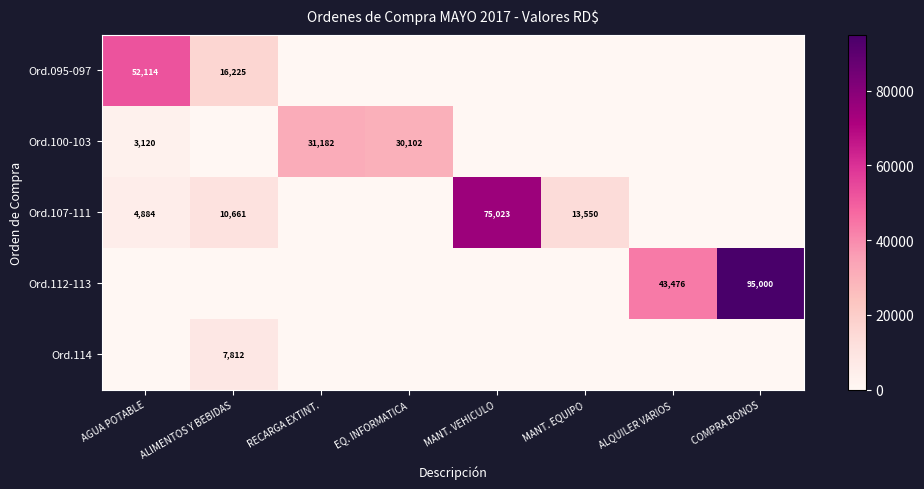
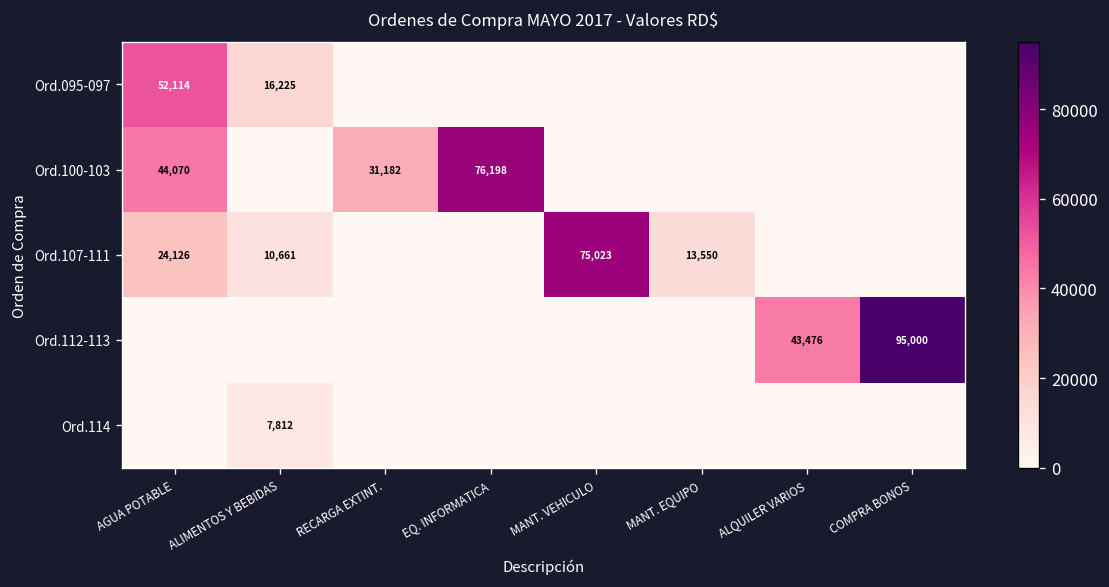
  {
    "Ord.095-097": {
      "AGUA POTABLE": "52,114",
      "ALIMENTOS Y BEBIDAS": "16,225"
    },
    "Ord.100-103": {
-     "AGUA POTABLE": "3,120",
+     "AGUA POTABLE": "44,070",
      "RECARGA EXTINT.": "31,182",
-     "EQ. INFORMATICA": "30,102"
+     "EQ. INFORMATICA": "76,198"
    },
    "Ord.107-111": {
-     "AGUA POTABLE": "4,884",
+     "AGUA POTABLE": "24,126",
      "ALIMENTOS Y BEBIDAS": "10,661",
      "MANT. VEHICULO": "75,023",
      "MANT. EQUIPO": "13,550"
    },
    "Ord.112-113": {
      "ALQUILER VARIOS": "43,476",
      "COMPRA BONOS": "95,000"
    },
    "Ord.114": {
      "ALIMENTOS Y BEBIDAS": "7,812"
    }
  }
